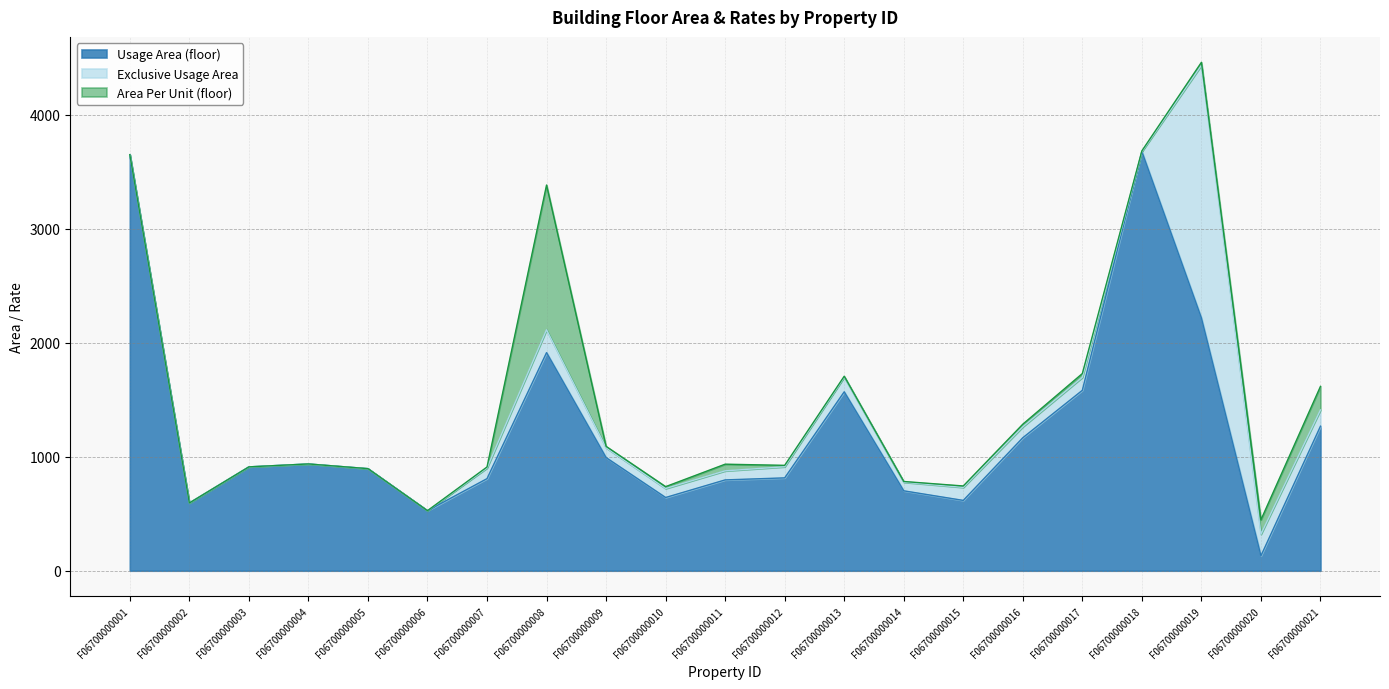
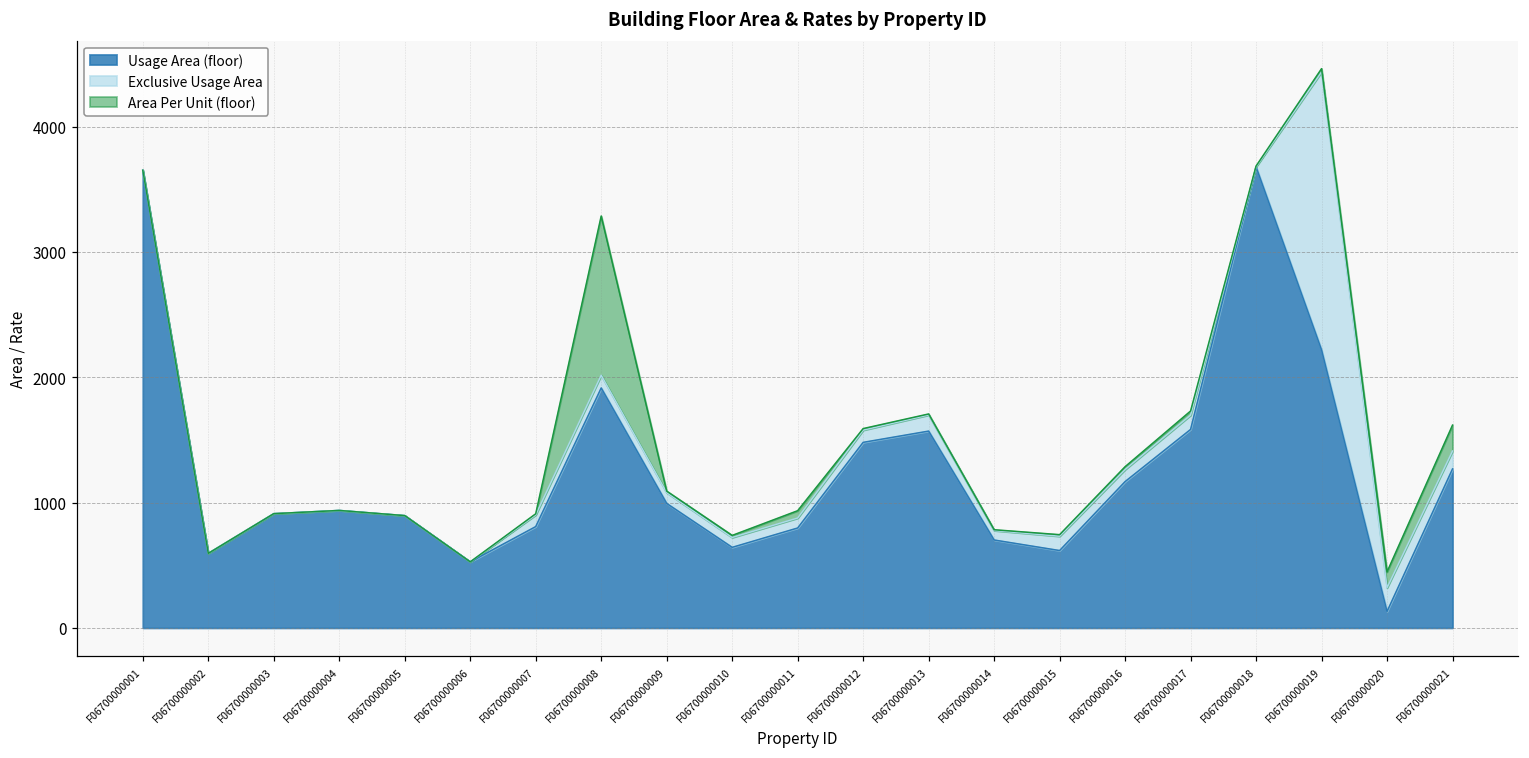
  {
    "Usage Area (floor)": {
      "F06700000007": 810,
      "F06700000008": 1910,
      "F06700000009": 990,
      "F06700000010": 640,
      "F06700000011": 800,
-     "F06700000012": 820,
+     "F06700000012": 1480,
      "F06700000013": 1570,
      "F06700000014": 700,
      "F06700000015": 620,
      "F06700000016": 1170,
      "F06700000017": 1580,
      "F06700000019": 2220,
      "F06700000020": 130,
      "F06700000021": 1270
    },
    "Exclusive Usage Area": {
-     "F06700000008": 200,
+     "F06700000008": 100,
      "F06700000011": 80,
      "F06700000016": 100,
      "F06700000017": 110,
      "F06700000019": 2220,
      "F06700000020": 190,
      "F06700000021": 140
    },
    "Area Per Unit (floor)": {
      "F06700000008": 1270,
      "F06700000011": 60,
      "F06700000016": 20,
      "F06700000017": 30,
      "F06700000019": 30,
      "F06700000020": 130,
      "F06700000021": 210
    }
  }
